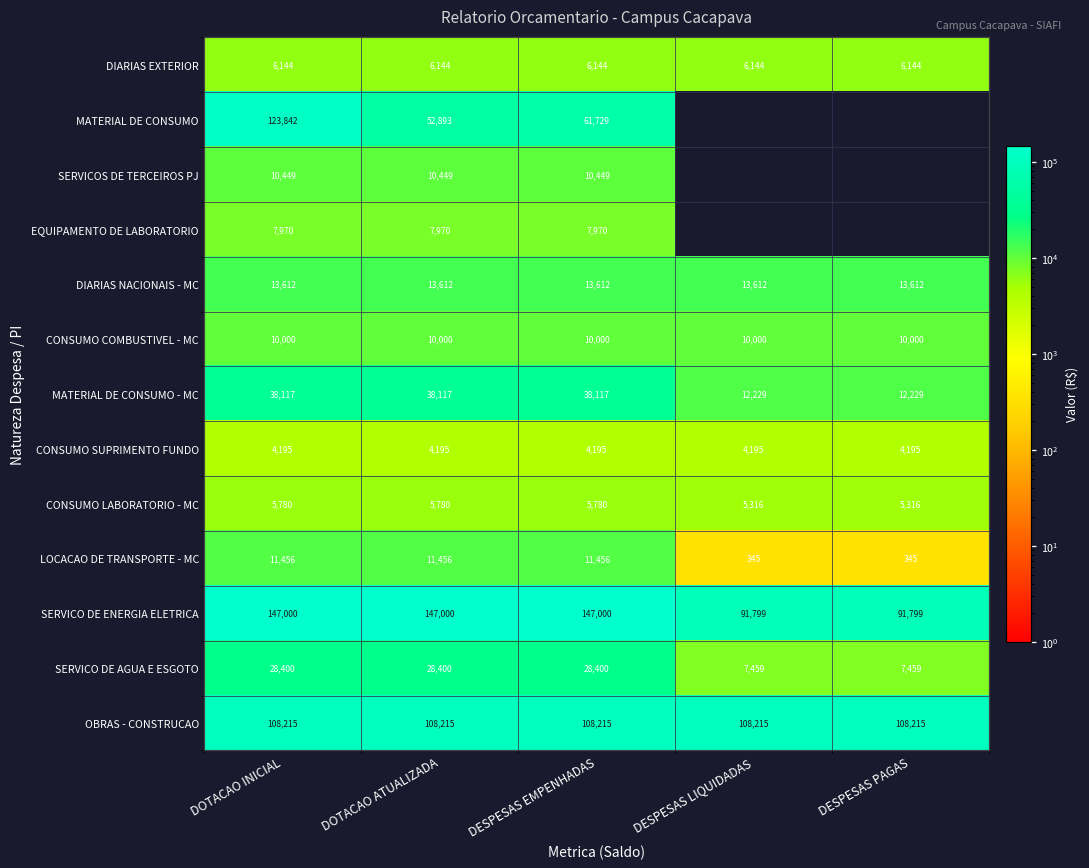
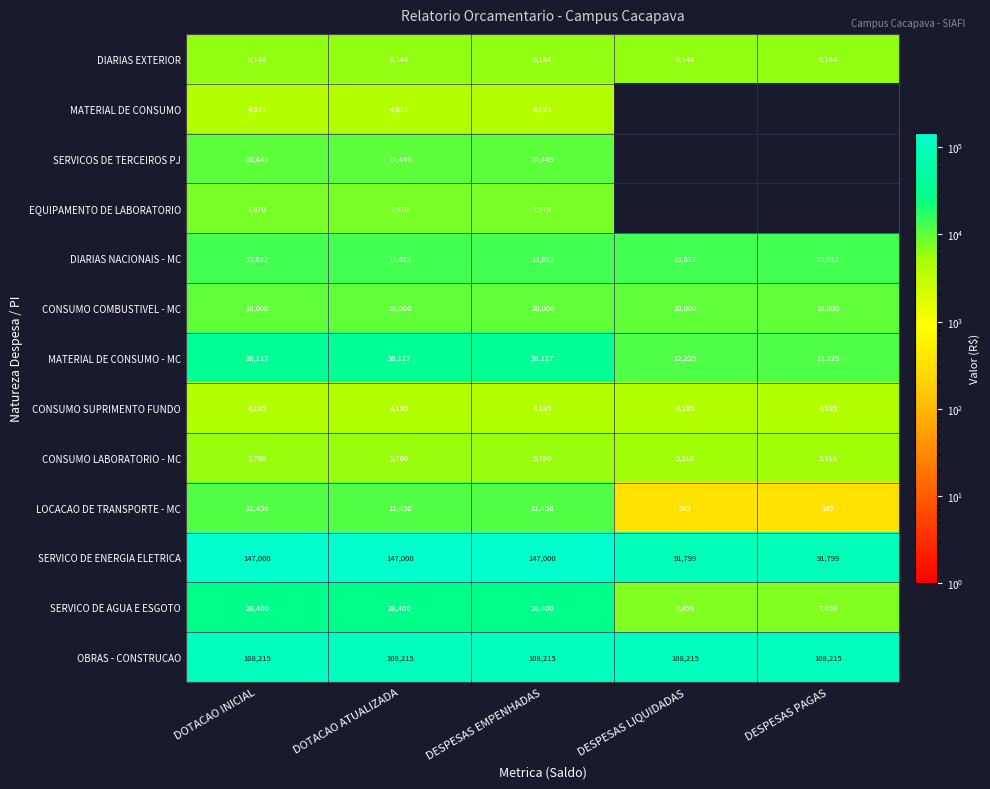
  {
    "DIARIAS EXTERIOR": {
      "DOTACAO INICIAL": "6,144",
      "DOTACAO ATUALIZADA": "6,144",
      "DESPESAS EMPENHADAS": "6,144",
      "DESPESAS LIQUIDADAS": "6,144",
      "DESPESAS PAGAS": "6,144"
    },
    "MATERIAL DE CONSUMO": {
-     "DOTACAO INICIAL": "123,842",
-     "DOTACAO ATUALIZADA": "52,893",
-     "DESPESAS EMPENHADAS": "61,729"
+     "DOTACAO INICIAL": "4,023",
+     "DOTACAO ATUALIZADA": "4,023",
+     "DESPESAS EMPENHADAS": "4,023"
    },
    "SERVICOS DE TERCEIROS PJ": {
      "DOTACAO INICIAL": "10,449",
      "DOTACAO ATUALIZADA": "10,449",
      "DESPESAS EMPENHADAS": "10,449"
    },
    "EQUIPAMENTO DE LABORATORIO": {
      "DOTACAO INICIAL": "7,970",
      "DOTACAO ATUALIZADA": "7,970",
      "DESPESAS EMPENHADAS": "7,970"
    },
    "DIARIAS NACIONAIS - MC": {
      "DOTACAO INICIAL": "13,612",
      "DOTACAO ATUALIZADA": "13,612",
      "DESPESAS EMPENHADAS": "13,612",
      "DESPESAS LIQUIDADAS": "13,612",
      "DESPESAS PAGAS": "13,612"
    },
    "CONSUMO COMBUSTIVEL - MC": {
      "DOTACAO INICIAL": "10,000",
      "DOTACAO ATUALIZADA": "10,000",
      "DESPESAS EMPENHADAS": "10,000",
      "DESPESAS LIQUIDADAS": "10,000",
      "DESPESAS PAGAS": "10,000"
    },
    "MATERIAL DE CONSUMO - MC": {
      "DOTACAO INICIAL": "38,117",
      "DOTACAO ATUALIZADA": "38,117",
      "DESPESAS EMPENHADAS": "38,117",
      "DESPESAS LIQUIDADAS": "12,229",
      "DESPESAS PAGAS": "12,229"
    },
    "CONSUMO SUPRIMENTO FUNDO": {
      "DOTACAO INICIAL": "4,195",
      "DOTACAO ATUALIZADA": "4,195",
      "DESPESAS EMPENHADAS": "4,195",
      "DESPESAS LIQUIDADAS": "4,195",
      "DESPESAS PAGAS": "4,195"
    },
    "CONSUMO LABORATORIO - MC": {
      "DOTACAO INICIAL": "5,780",
      "DOTACAO ATUALIZADA": "5,780",
      "DESPESAS EMPENHADAS": "5,780",
      "DESPESAS LIQUIDADAS": "5,316",
      "DESPESAS PAGAS": "5,316"
    },
    "LOCACAO DE TRANSPORTE - MC": {
      "DOTACAO INICIAL": "11,456",
      "DOTACAO ATUALIZADA": "11,456",
      "DESPESAS EMPENHADAS": "11,456",
      "DESPESAS LIQUIDADAS": "345",
      "DESPESAS PAGAS": "345"
    },
    "SERVICO DE ENERGIA ELETRICA": {
      "DOTACAO INICIAL": "147,000",
      "DOTACAO ATUALIZADA": "147,000",
      "DESPESAS EMPENHADAS": "147,000",
      "DESPESAS LIQUIDADAS": "91,799",
      "DESPESAS PAGAS": "91,799"
    },
    "SERVICO DE AGUA E ESGOTO": {
      "DOTACAO INICIAL": "28,400",
      "DOTACAO ATUALIZADA": "28,400",
      "DESPESAS EMPENHADAS": "28,400",
      "DESPESAS LIQUIDADAS": "7,459",
      "DESPESAS PAGAS": "7,459"
    },
    "OBRAS - CONSTRUCAO": {
      "DOTACAO INICIAL": "108,215",
      "DOTACAO ATUALIZADA": "108,215",
      "DESPESAS EMPENHADAS": "108,215",
      "DESPESAS LIQUIDADAS": "108,215",
      "DESPESAS PAGAS": "108,215"
    }
  }
